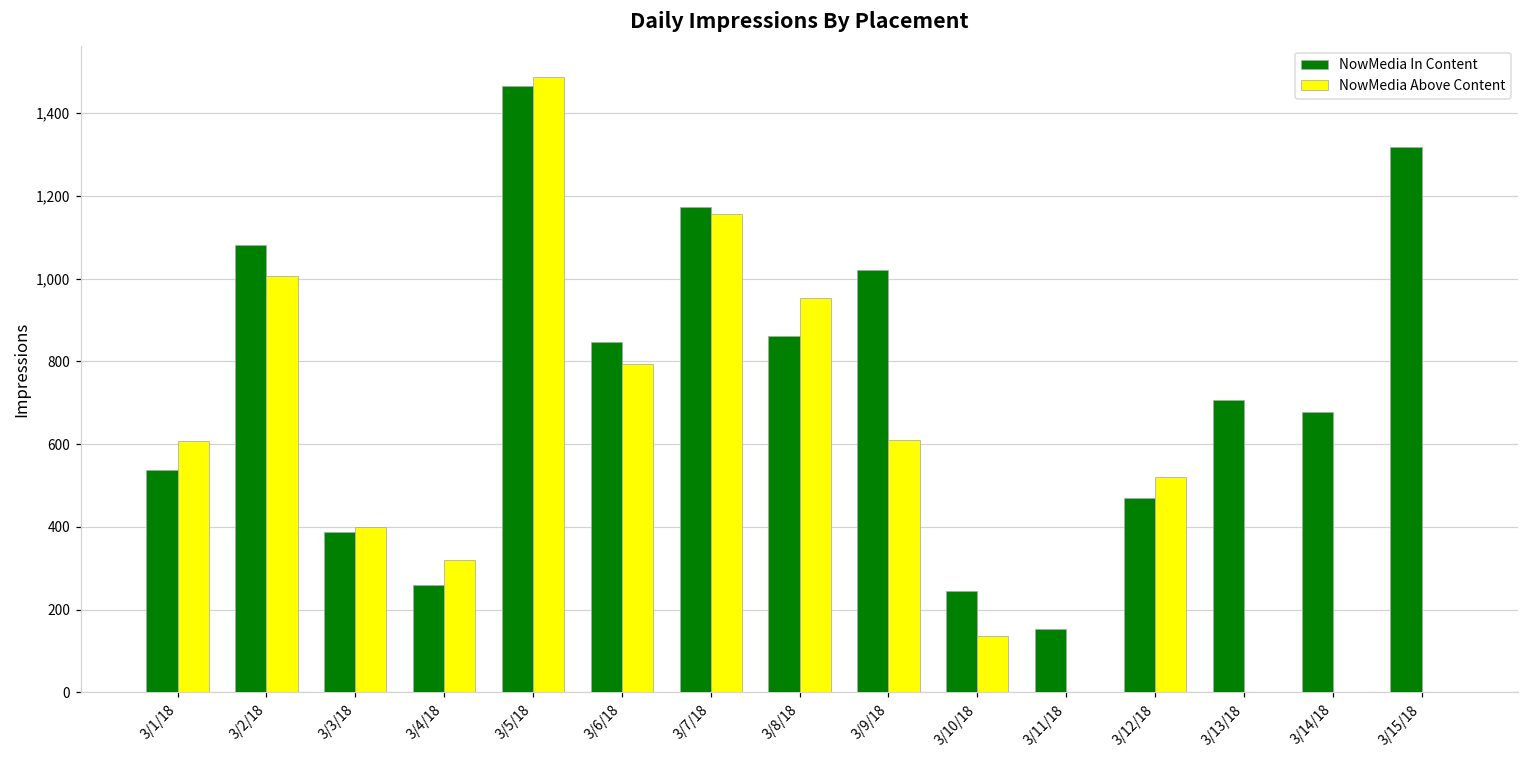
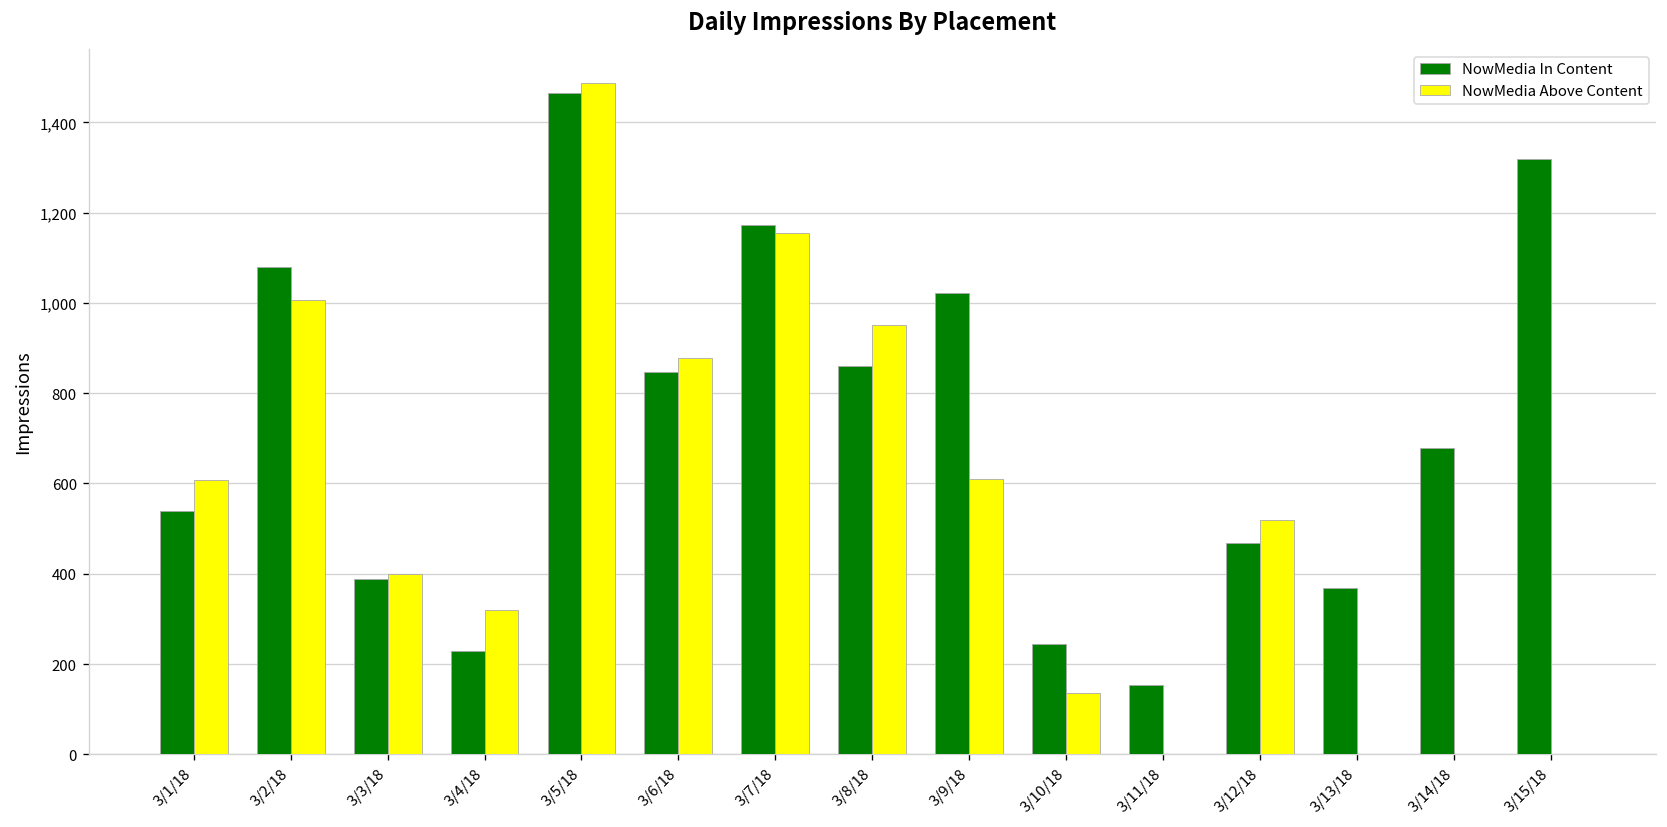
  {
    "NowMedia In Content": {
      "3/1/18": "540",
      "3/2/18": "1,080",
      "3/3/18": "390",
-     "3/4/18": "260",
+     "3/4/18": "230",
      "3/5/18": "1,470",
      "3/6/18": "850",
      "3/7/18": "1,170",
      "3/8/18": "860",
      "3/9/18": "1,020",
      "3/10/18": "240",
      "3/11/18": "150",
      "3/12/18": "470",
-     "3/13/18": "710",
+     "3/13/18": "370",
      "3/14/18": "680",
      "3/15/18": "1,320"
    },
    "NowMedia Above Content": {
      "3/1/18": "610",
      "3/2/18": "1,010",
      "3/3/18": "400",
      "3/4/18": "320",
      "3/5/18": "1,490",
-     "3/6/18": "790",
+     "3/6/18": "880",
      "3/7/18": "1,160",
      "3/8/18": "950",
      "3/9/18": "610",
      "3/10/18": "140",
      "3/11/18": "0",
      "3/12/18": "520",
      "3/13/18": "0",
      "3/14/18": "0",
      "3/15/18": "0"
    }
  }
